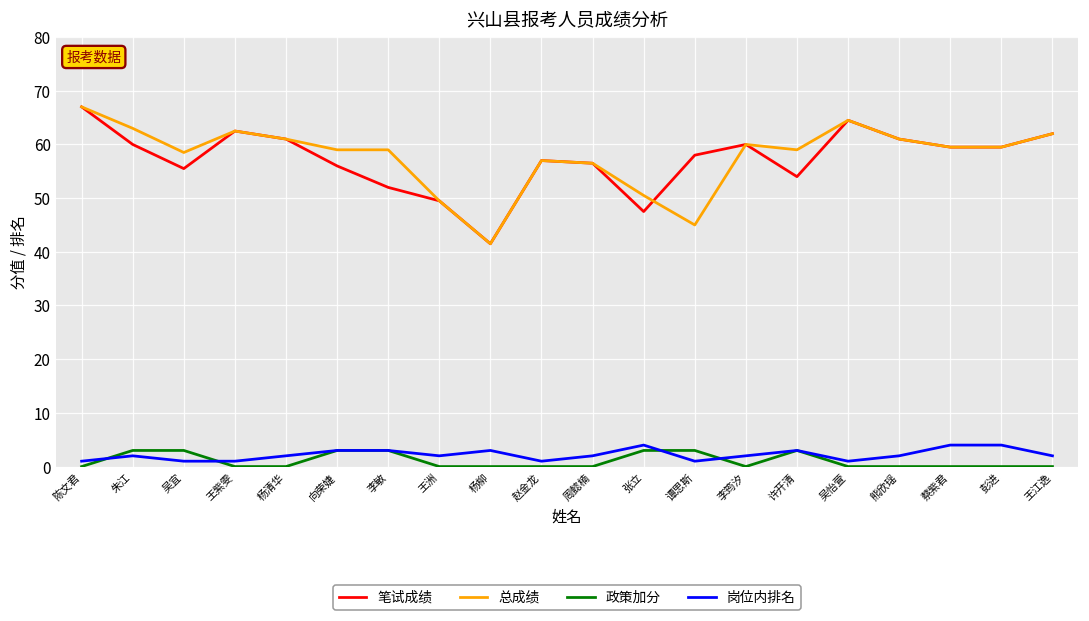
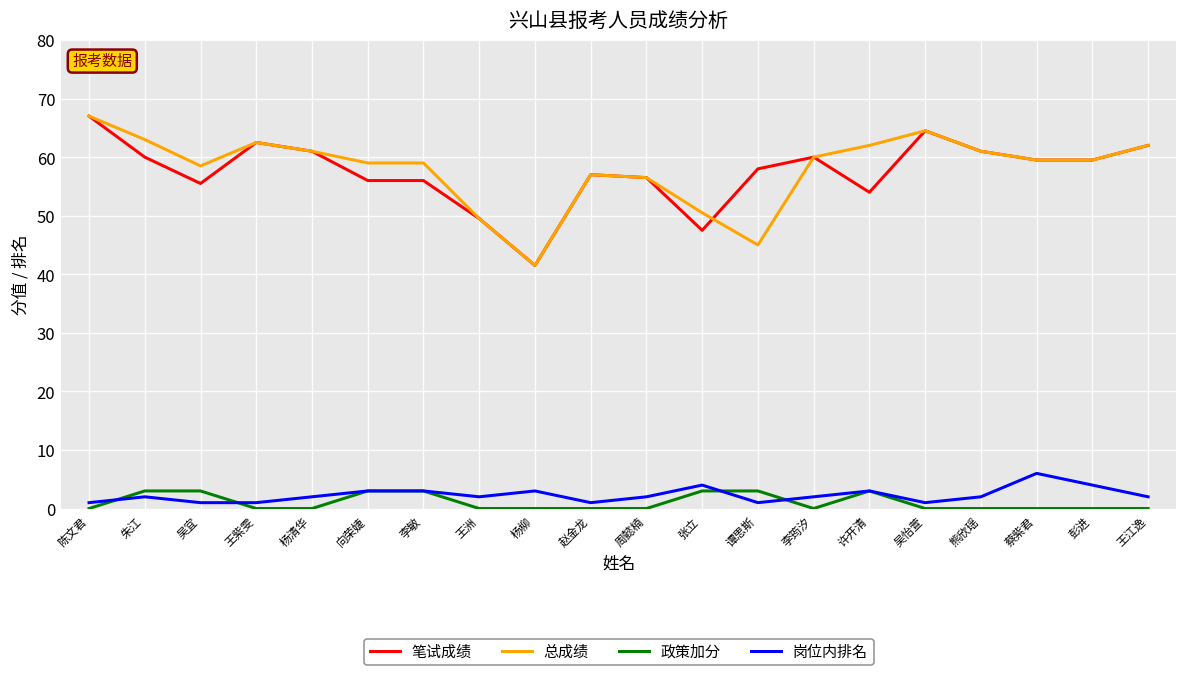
  {
    "笔试成绩": {
      "朱江": 60,
      "吴宜": 56,
      "向荣婕": 56,
-     "李敏": 52,
+     "李敏": 56,
      "张立": 48,
      "谭思斯": 58,
      "许开清": 54
    },
    "总成绩": {
      "朱江": 63,
      "吴宜": 59,
      "向荣婕": 59,
      "李敏": 59,
      "张立": 51,
      "谭思斯": 45,
-     "许开清": 59
+     "许开清": 62
    },
    "政策加分": {
      "陈文君": 0,
      "朱江": 3,
      "吴宜": 3,
      "王紫雯": 0,
      "杨清华": 0,
      "王洲": 0,
      "杨柳": 0,
      "赵金龙": 0,
      "周懿楠": 0,
      "张立": 3,
      "谭思斯": 3,
      "李筠汐": 0,
      "吴怡萱": 0,
      "熊欣瑶": 0,
      "蔡紫君": 0,
      "彭进": 0,
      "王江逸": 0
    },
    "岗位内排名": {
      "陈文君": 1,
      "朱江": 2,
      "吴宜": 1,
      "王紫雯": 1,
      "杨清华": 2,
      "王洲": 2,
      "杨柳": 3,
      "赵金龙": 1,
      "周懿楠": 2,
      "张立": 4,
      "谭思斯": 1,
      "李筠汐": 2,
      "吴怡萱": 1,
      "熊欣瑶": 2,
-     "蔡紫君": 4,
+     "蔡紫君": 6,
      "彭进": 4,
      "王江逸": 2
    }
  }
